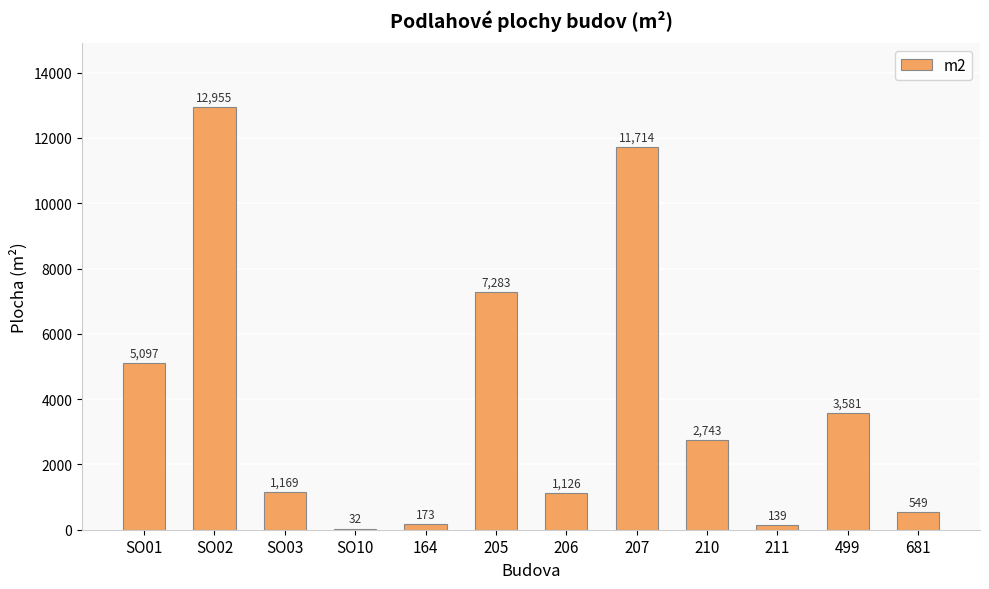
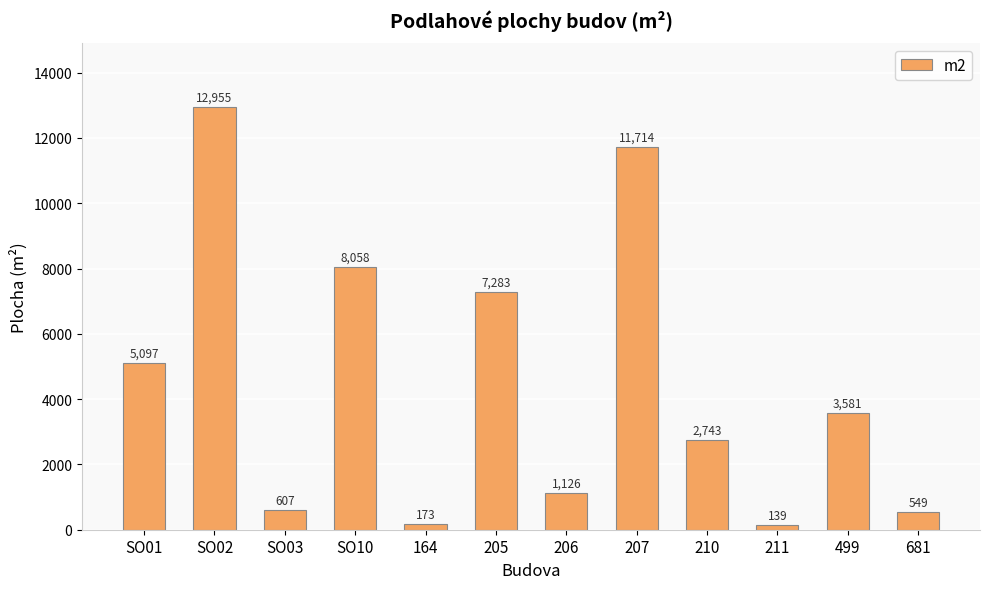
  {
    "SO01": "5,097",
    "SO02": "12,955",
-   "SO03": "1,169",
-   "SO10": "32",
+   "SO03": "607",
+   "SO10": "8,058",
    "164": "173",
    "205": "7,283",
    "206": "1,126",
    "207": "11,714",
    "210": "2,743",
    "211": "139",
    "499": "3,581",
    "681": "549"
  }
